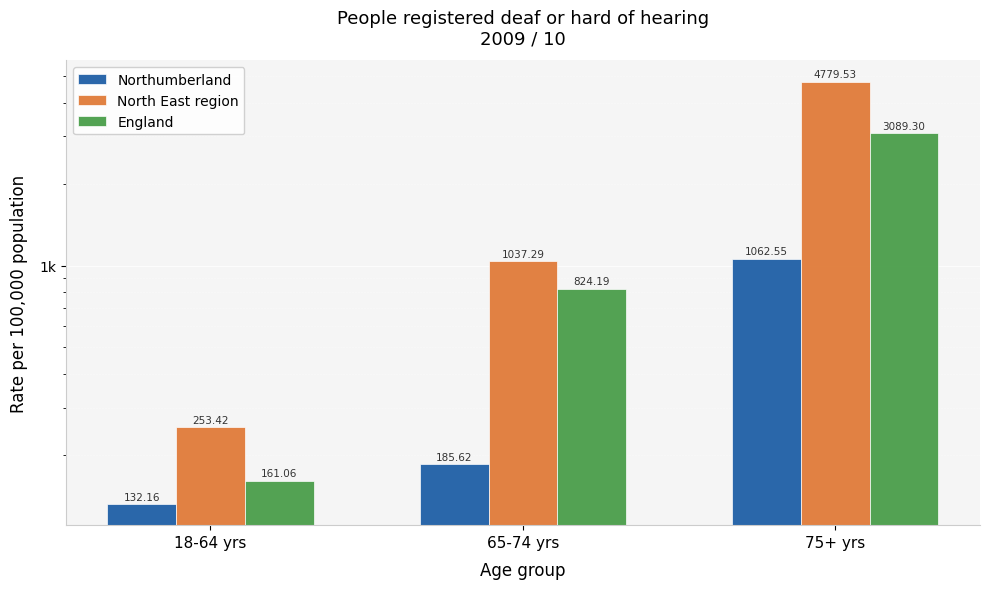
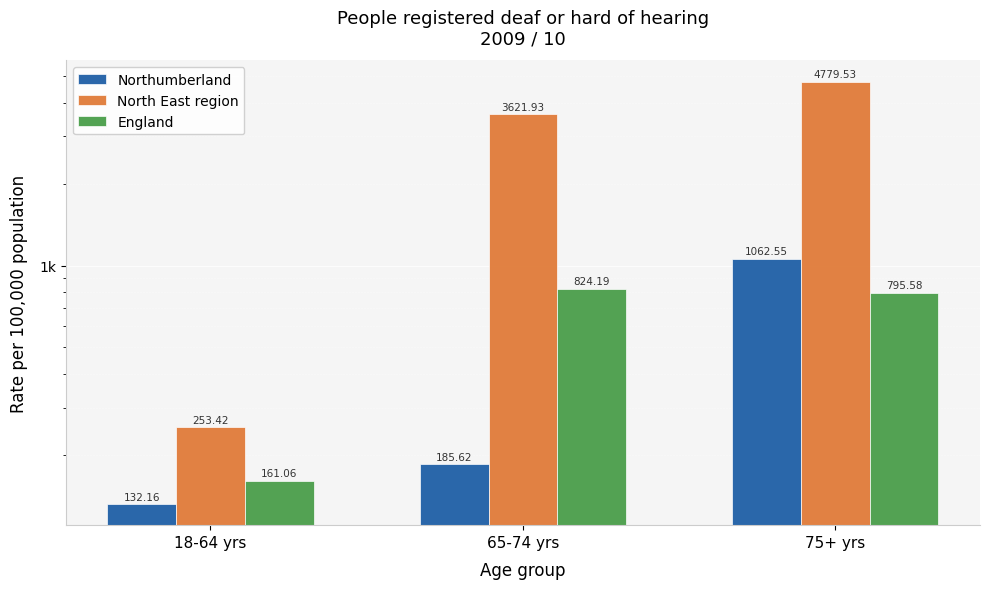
  {
    "Northumberland": {
      "18-64 yrs": 132.16,
      "65-74 yrs": 185.62,
      "75+ yrs": 1062.55
    },
    "North East region": {
      "18-64 yrs": 253.42,
-     "65-74 yrs": 1037.29,
+     "65-74 yrs": 3621.93,
      "75+ yrs": 4779.53
    },
    "England": {
      "18-64 yrs": 161.06,
      "65-74 yrs": 824.19,
-     "75+ yrs": 3089.30
+     "75+ yrs": 795.58
    }
  }
